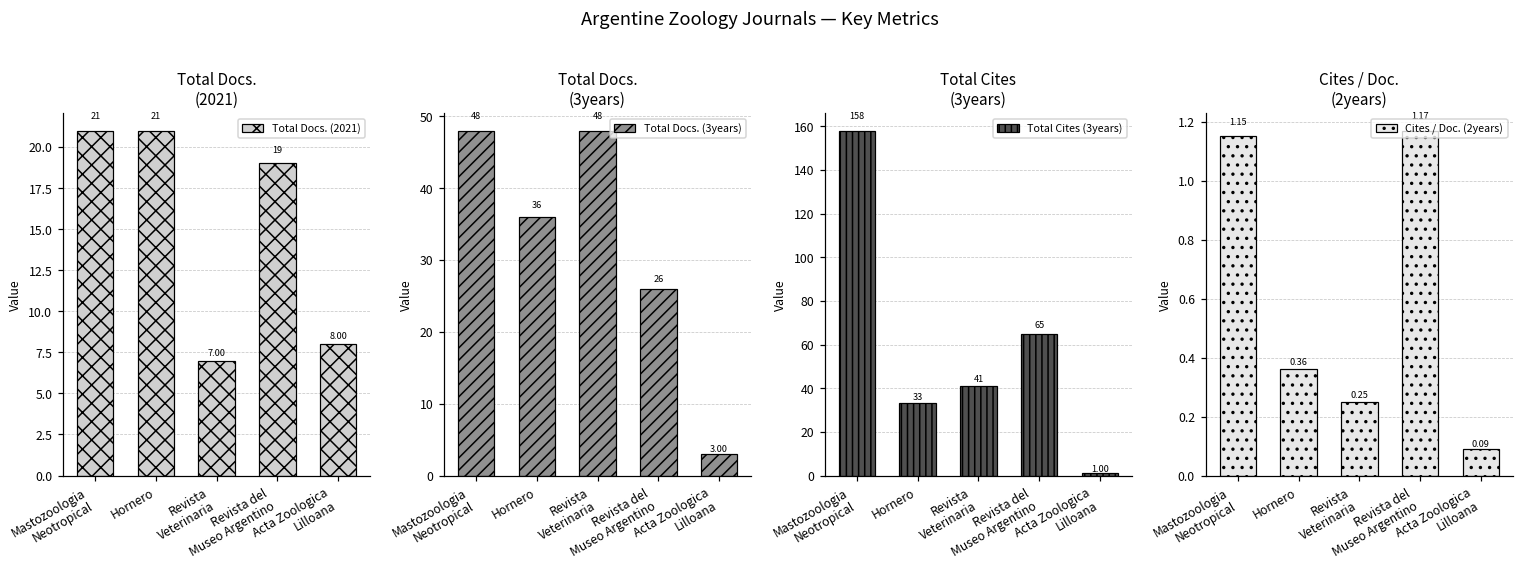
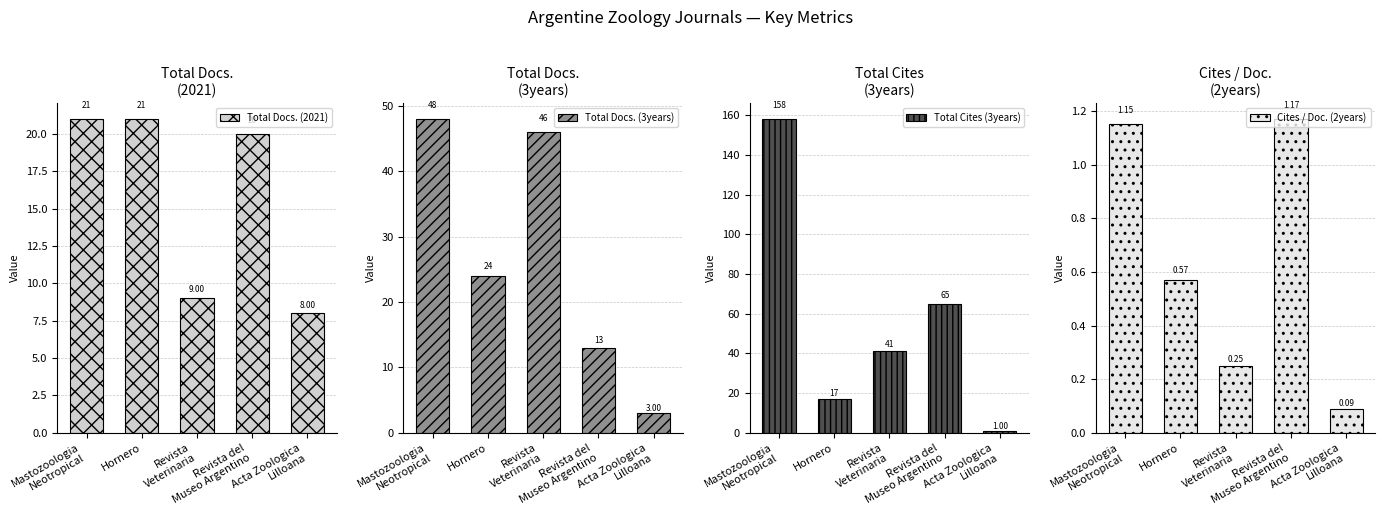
  {
    "Total Docs. (2021)": {
      "Mastozoologia Neotropical": 21,
      "Hornero": 21,
-     "Revista Veterinaria": 7.00,
-     "Revista del Museo Argentino": 19,
+     "Revista Veterinaria": 9.00,
+     "Revista del Museo Argentino": 20,
      "Acta Zoologica Lilloana": 8.00
    },
    "Total Docs. (3years)": {
      "Mastozoologia Neotropical": 48,
-     "Hornero": 36,
-     "Revista Veterinaria": 48,
-     "Revista del Museo Argentino": 26,
+     "Hornero": 24,
+     "Revista Veterinaria": 46,
+     "Revista del Museo Argentino": 13,
      "Acta Zoologica Lilloana": 3.00
    },
    "Total Cites (3years)": {
      "Mastozoologia Neotropical": 158,
-     "Hornero": 33,
+     "Hornero": 17,
      "Revista Veterinaria": 41,
      "Revista del Museo Argentino": 65,
      "Acta Zoologica Lilloana": 1.00
    },
    "Cites / Doc. (2years)": {
      "Mastozoologia Neotropical": 1.15,
-     "Hornero": 0.36,
+     "Hornero": 0.57,
      "Revista Veterinaria": 0.25,
      "Acta Zoologica Lilloana": 0.09
    }
  }
